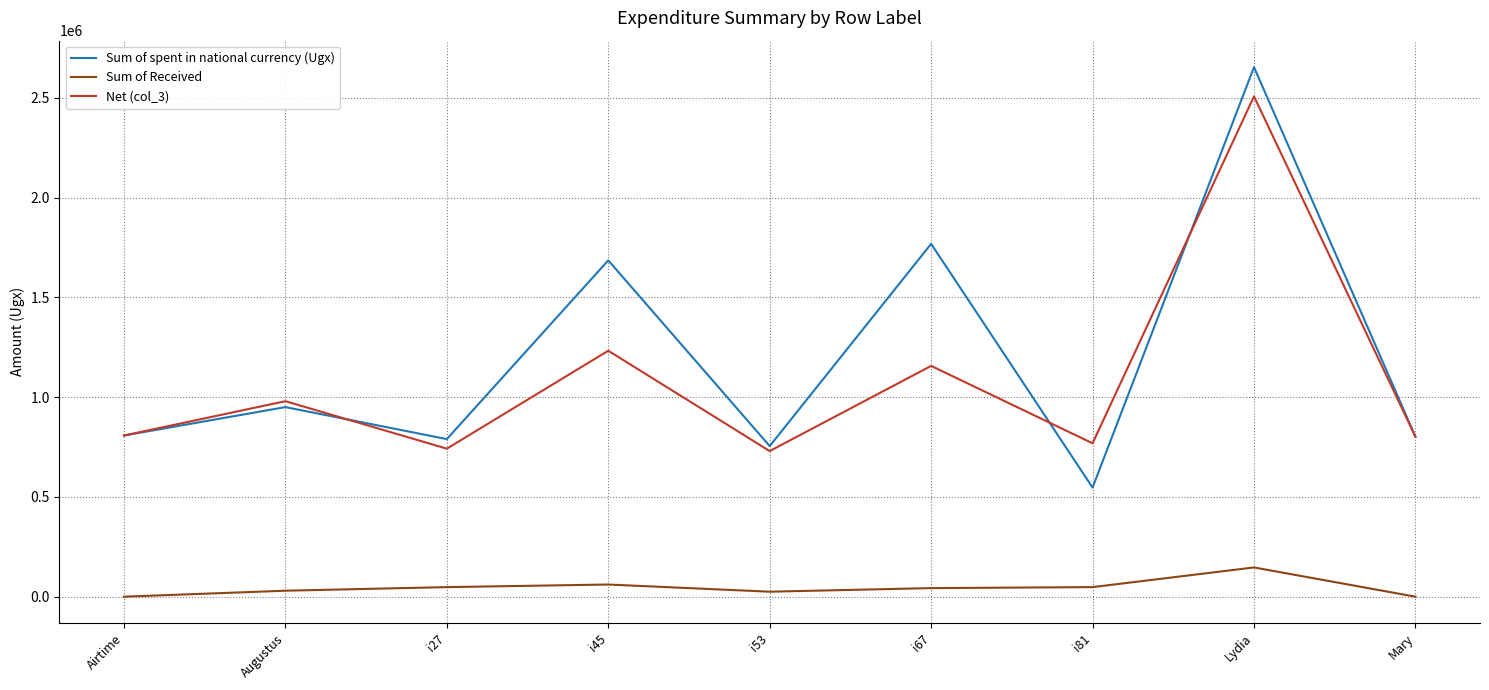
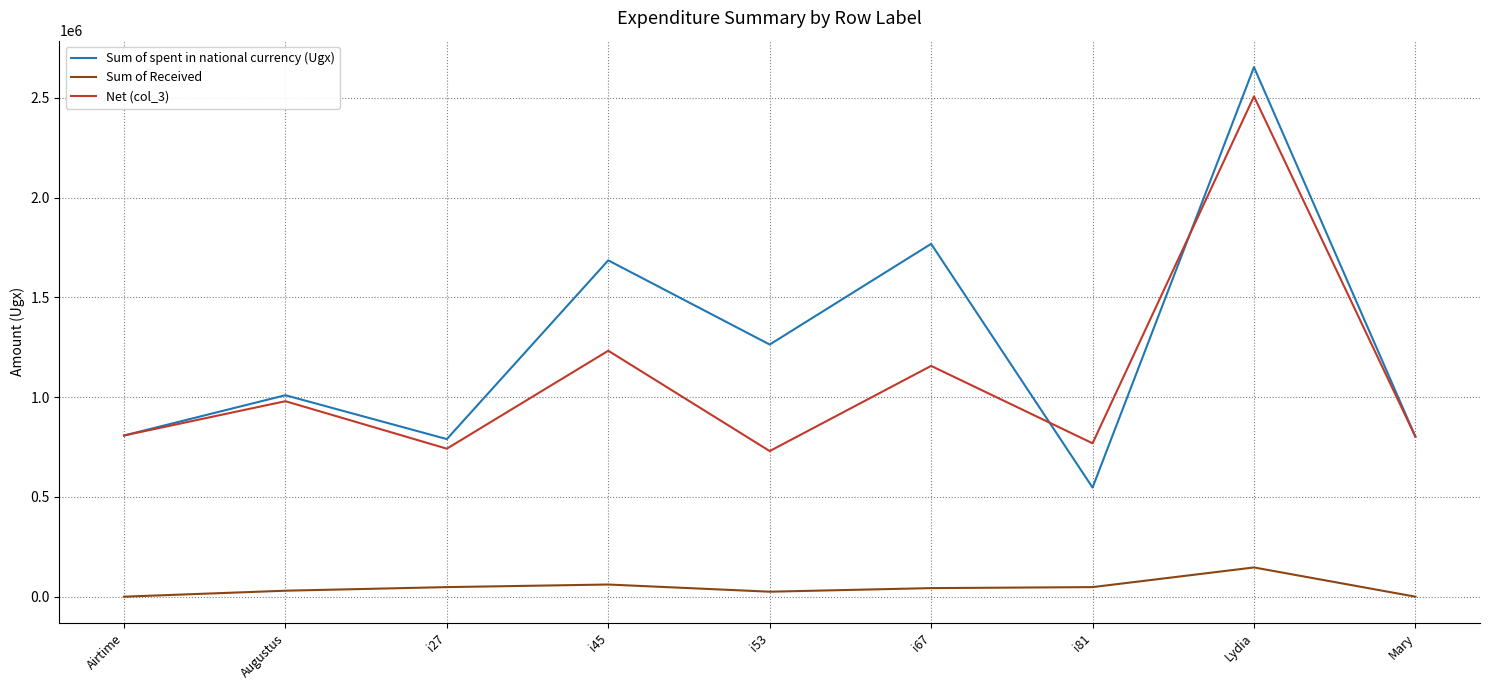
  {
    "Sum of spent in national currency (Ugx)": {
-     "Augustus": 950000,
+     "Augustus": 1010000,
      "i27": 790000,
      "i45": 1690000,
-     "i53": 760000,
+     "i53": 1260000,
      "i67": 1770000,
      "i81": 550000,
      "Lydia": 2650000
    }
  }
